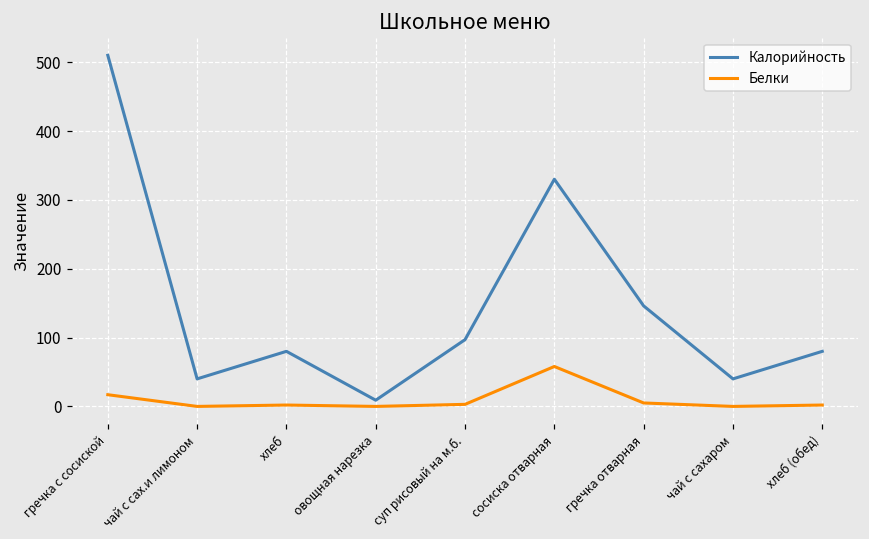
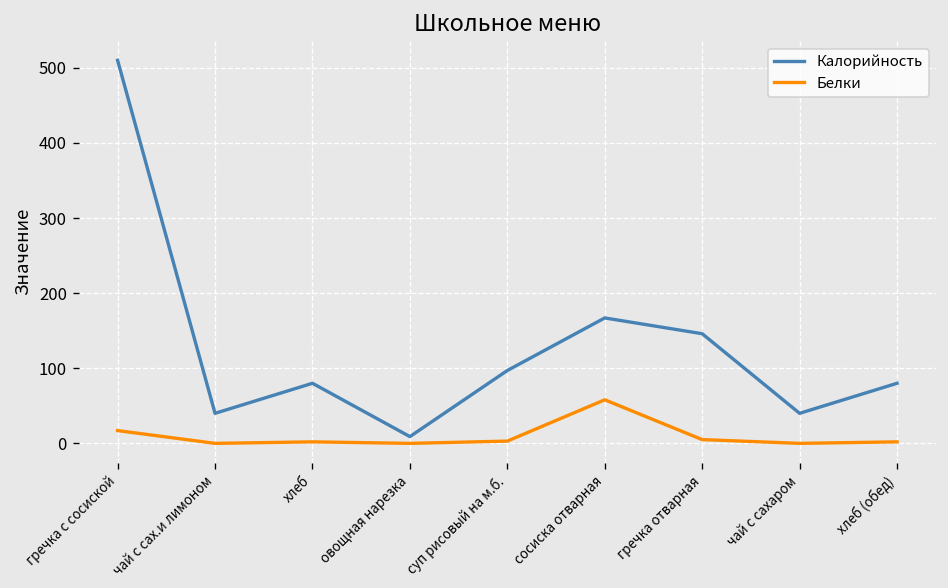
  {
    "Калорийность": {
      "гречка с сосиской": 510,
      "чай с сах.и лимоном": 40,
      "хлеб": 80,
      "овощная нарезка": 10,
      "суп рисовый на м.б.": 100,
-     "сосиска отварная": 330,
+     "сосиска отварная": 170,
      "гречка отварная": 150,
      "чай с сахаром": 40,
      "хлеб (обед)": 80
    },
    "Белки": {
      "гречка с сосиской": 20,
      "чай с сах.и лимоном": 0,
      "хлеб": 0,
      "овощная нарезка": 0,
      "суп рисовый на м.б.": 0,
      "сосиска отварная": 60,
      "гречка отварная": 10,
      "чай с сахаром": 0,
      "хлеб (обед)": 0
    }
  }
